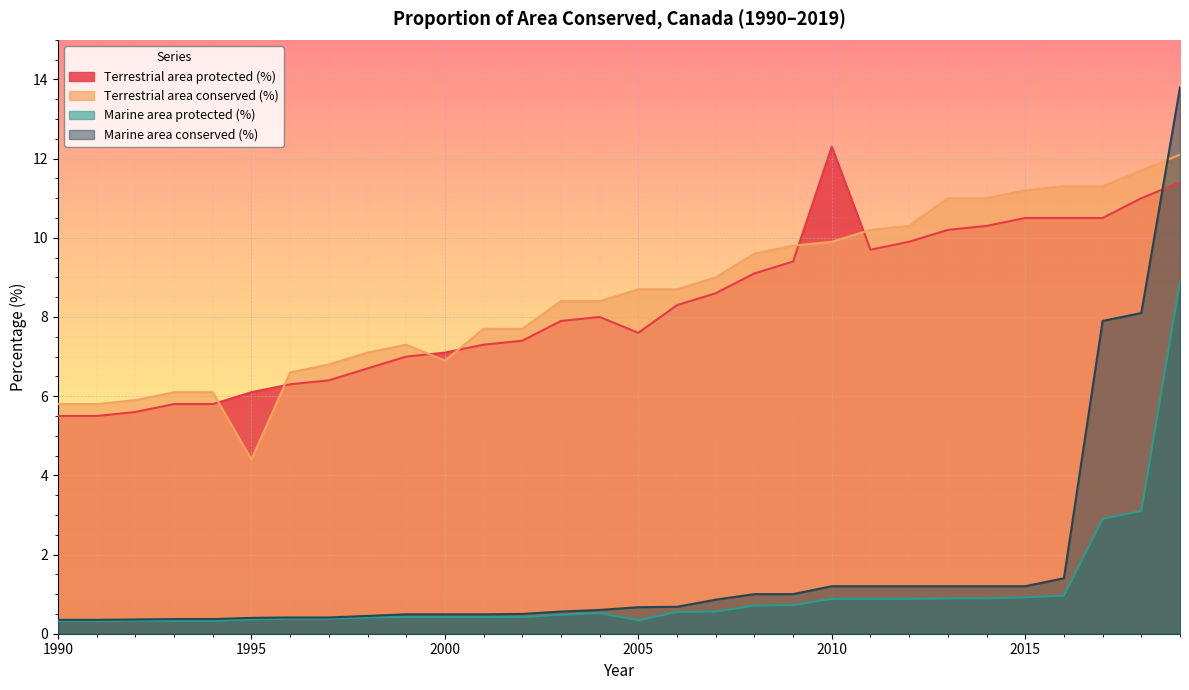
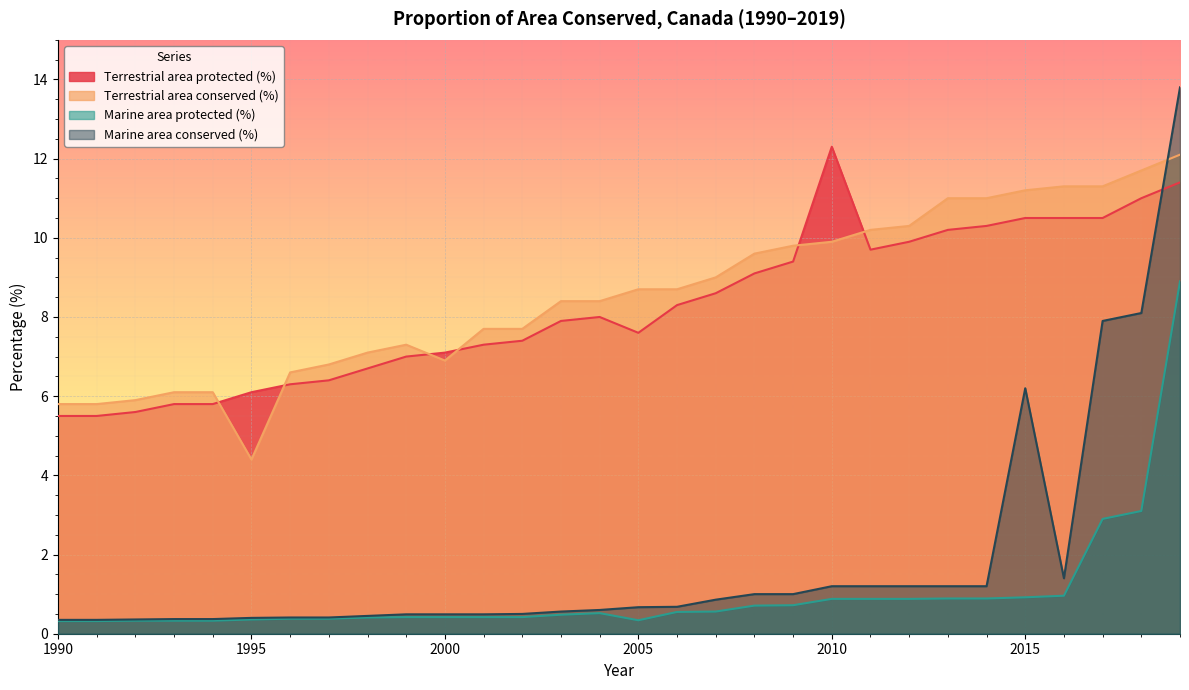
  {
    "Terrestrial area protected (%)": {
      "1990": 5.5,
      "1995": 6.1,
      "2000": 7.1,
      "2005": 7.6,
      "2010": 12.3,
      "2015": 10.5
    },
    "Terrestrial area conserved (%)": {
      "1990": 5.8,
      "1995": 4.4,
      "2000": 6.9,
      "2005": 8.7,
      "2010": 9.9,
      "2015": 11.2
    },
    "Marine area protected (%)": {
      "2000": 0.4,
      "2005": 0.3,
      "2010": 0.9,
      "2015": 0.9
    },
    "Marine area conserved (%)": {
      "2000": 0.5,
      "2005": 0.7,
      "2010": 1.2,
-     "2015": 1.2
+     "2015": 6.2
    }
  }
